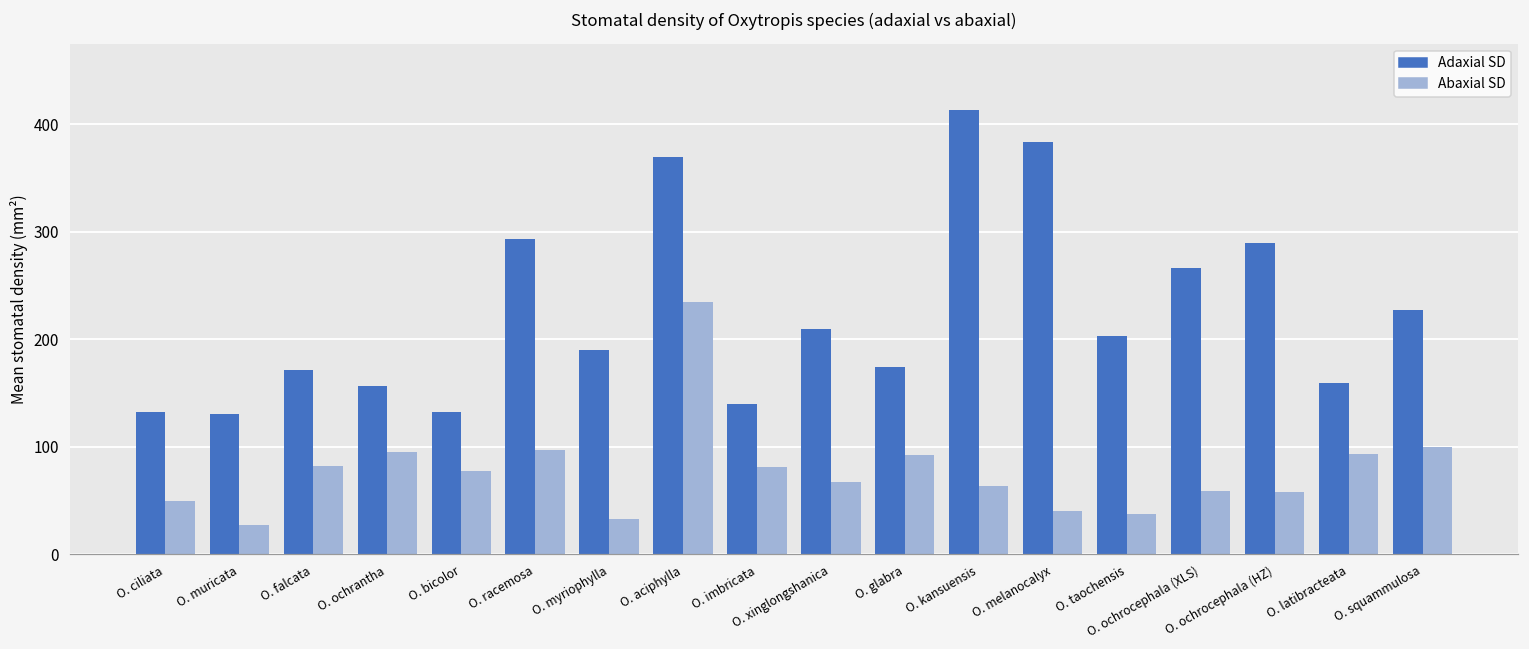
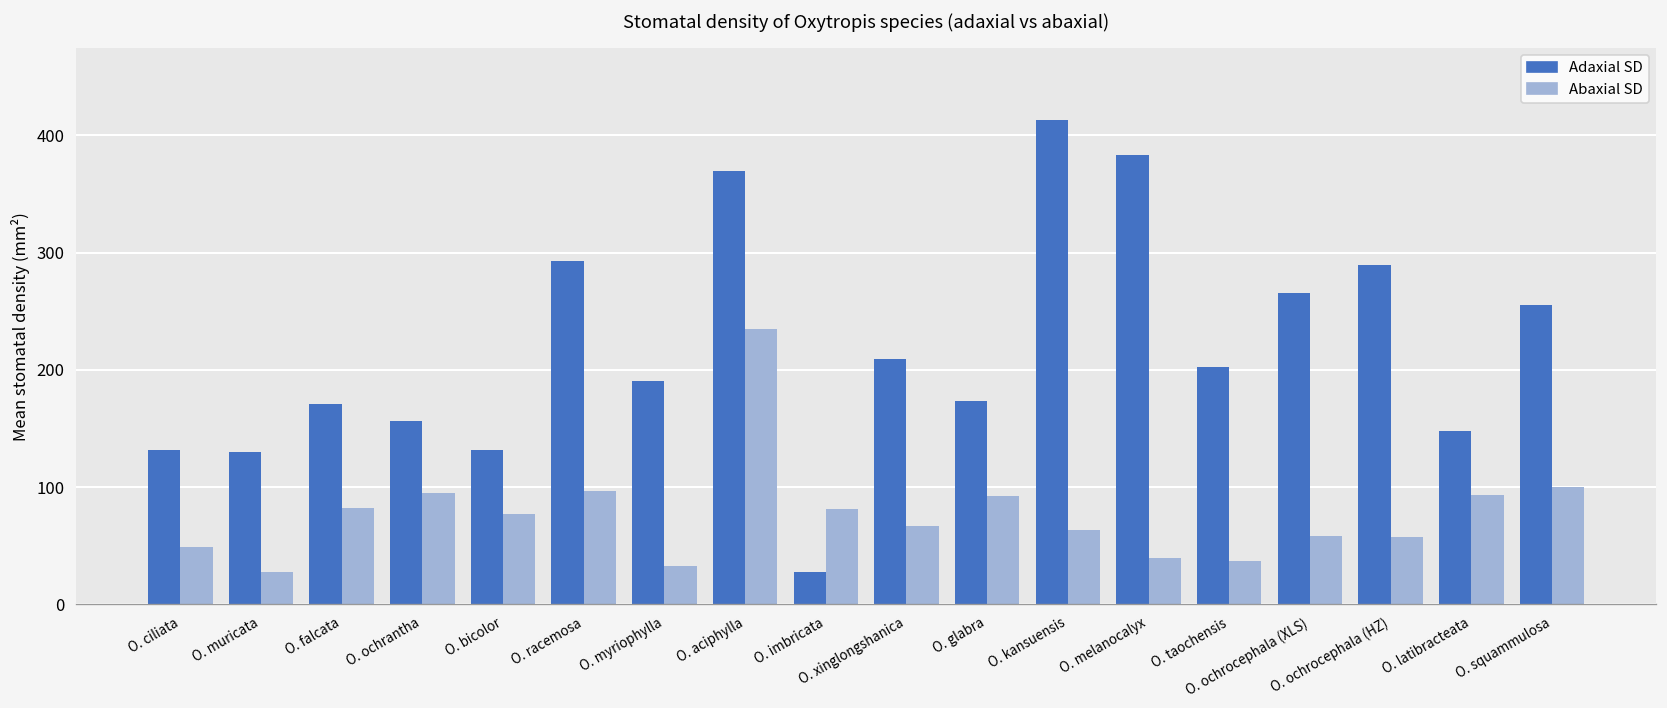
  {
    "Adaxial SD": {
      "O. ciliata": 130,
      "O. muricata": 130,
      "O. falcata": 170,
      "O. ochrantha": 160,
      "O. bicolor": 130,
      "O. racemosa": 290,
      "O. myriophylla": 190,
      "O. aciphylla": 370,
-     "O. imbricata": 140,
+     "O. imbricata": 30,
      "O. xinglongshanica": 210,
      "O. glabra": 170,
      "O. kansuensis": 410,
      "O. melanocalyx": 380,
      "O. taochensis": 200,
      "O. ochrocephala (XLS)": 270,
      "O. ochrocephala (HZ)": 290,
-     "O. latibracteata": 160,
-     "O. squammulosa": 230
+     "O. latibracteata": 150,
+     "O. squammulosa": 260
    },
    "Abaxial SD": {
      "O. ciliata": 50,
      "O. muricata": 30,
      "O. falcata": 80,
      "O. ochrantha": 100,
      "O. bicolor": 80,
      "O. racemosa": 100,
      "O. myriophylla": 30,
      "O. aciphylla": 230,
      "O. imbricata": 80,
      "O. xinglongshanica": 70,
      "O. glabra": 90,
      "O. kansuensis": 60,
      "O. melanocalyx": 40,
      "O. taochensis": 40,
      "O. ochrocephala (XLS)": 60,
      "O. ochrocephala (HZ)": 60,
      "O. latibracteata": 90,
      "O. squammulosa": 100
    }
  }
